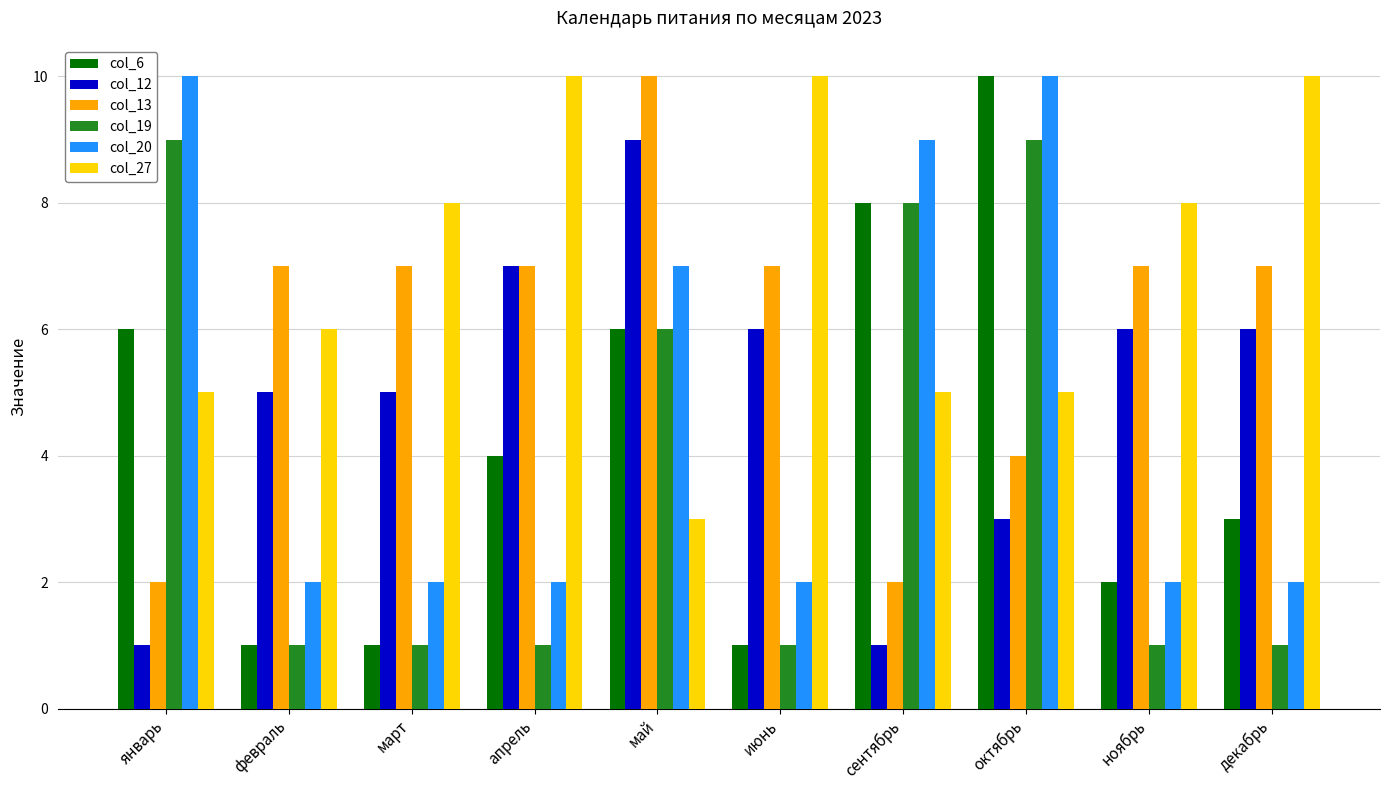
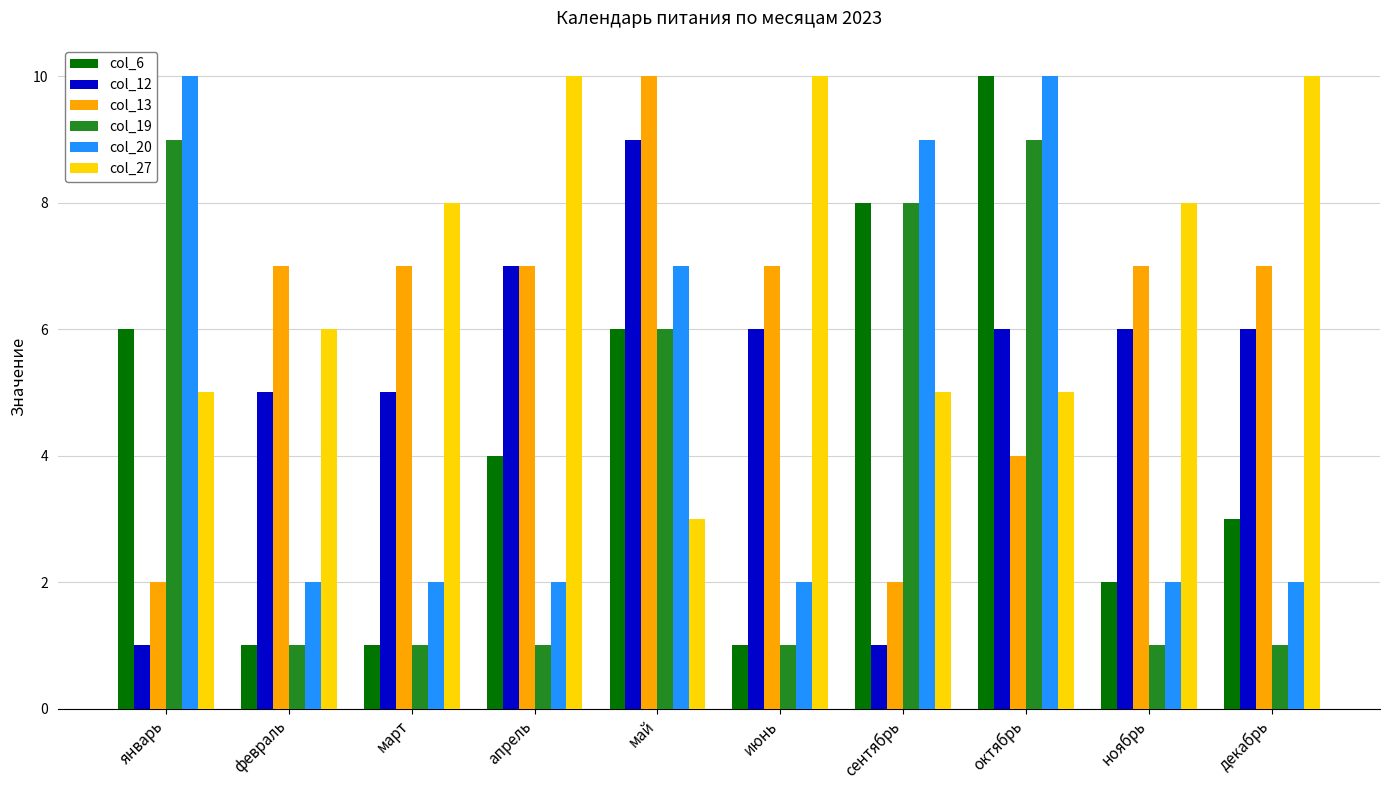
  {
    "col_12": {
      "январь": 1,
      "февраль": 5,
      "март": 5,
      "апрель": 7,
      "май": 9,
      "июнь": 6,
      "сентябрь": 1,
-     "октябрь": 3,
+     "октябрь": 6,
      "ноябрь": 6,
      "декабрь": 6
    },
    "col_20": {
      "январь": 10,
      "февраль": 2,
      "март": 2,
      "апрель": 2,
      "май": 7,
      "июнь": 2,
      "сентябрь": 9,
      "октябрь": 10,
      "ноябрь": 2,
      "декабрь": 2
    }
  }
